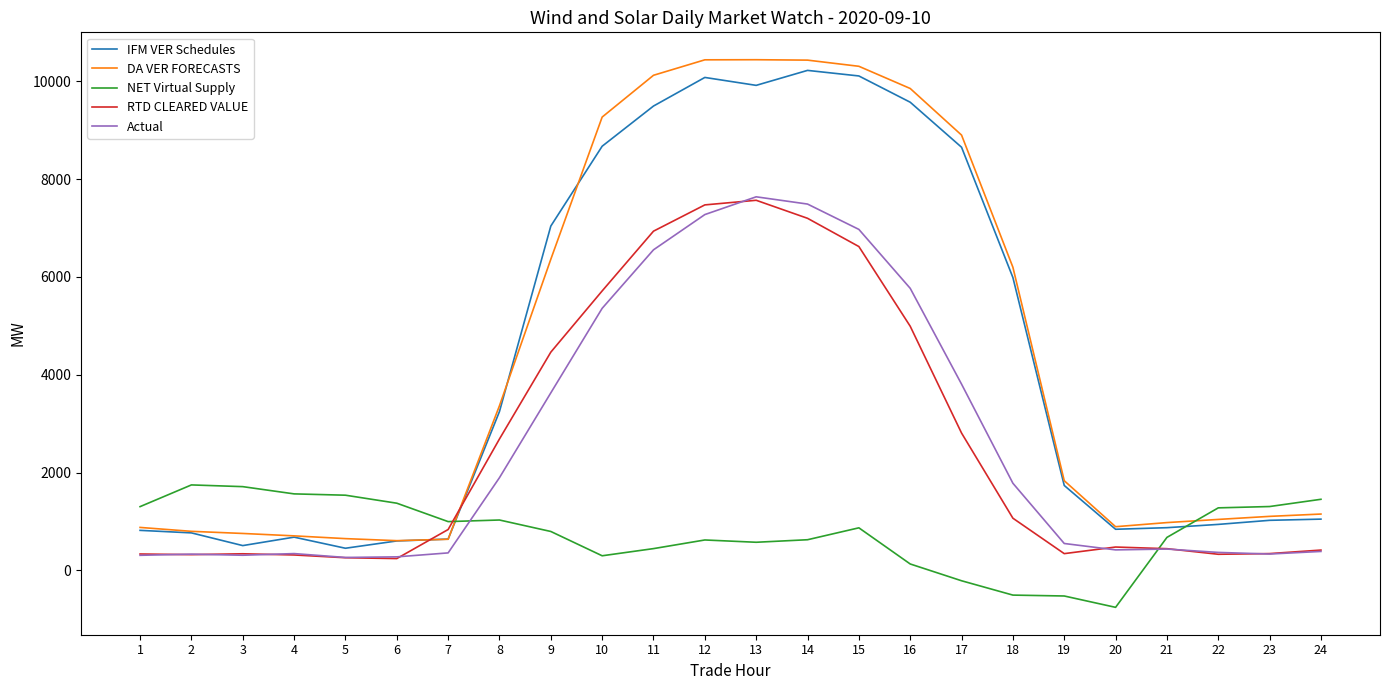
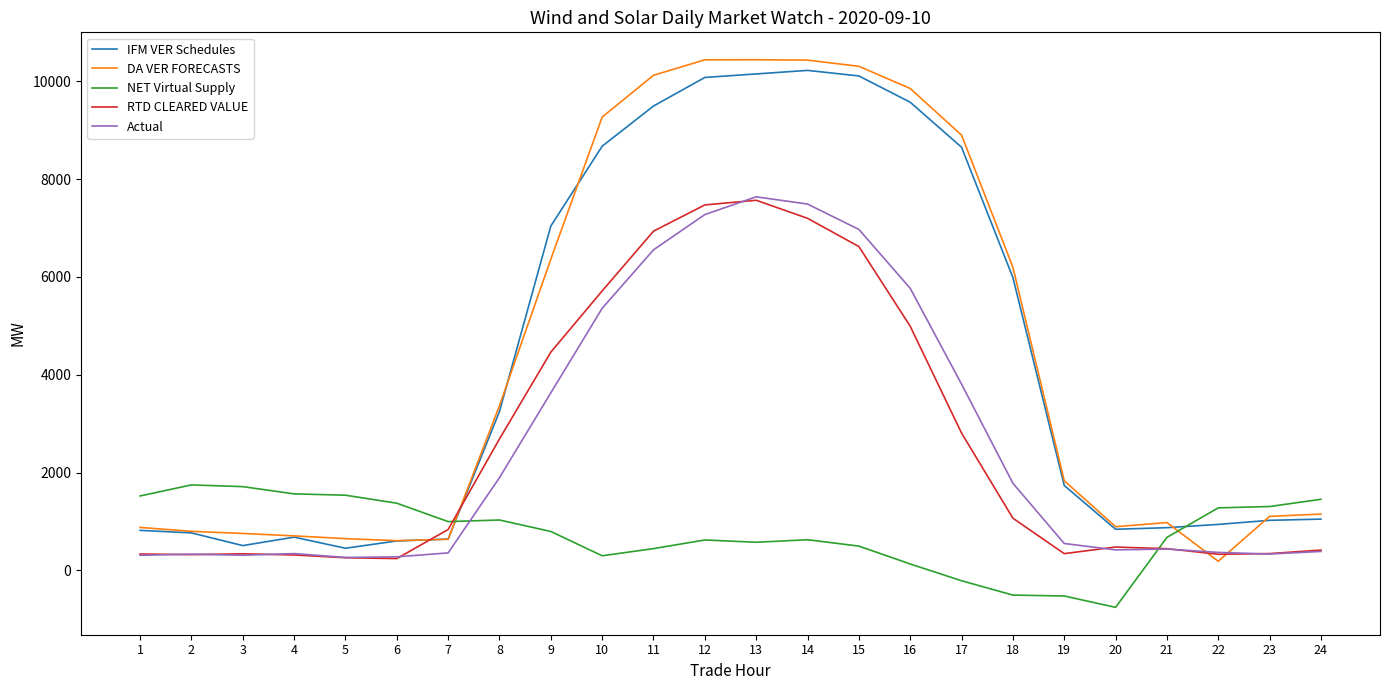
  {
    "IFM VER Schedules": {
      "1": 800,
      "3": 500,
      "5": 500,
      "8": 3200,
      "9": 7000,
      "10": 8700,
      "11": 9500,
      "12": 10100,
-     "13": 9900,
+     "13": 10200,
      "14": 10200,
      "15": 10100,
      "16": 9600,
      "17": 8700,
      "18": 6000,
      "19": 1700,
      "20": 800,
      "21": 900,
      "22": 900,
      "23": 1000,
      "24": 1000
    },
    "DA VER FORECASTS": {
      "1": 900,
      "3": 800,
      "5": 700,
      "8": 3400,
      "9": 6400,
      "10": 9300,
      "11": 10100,
      "12": 10400,
      "13": 10400,
      "14": 10400,
      "15": 10300,
      "16": 9900,
      "17": 8900,
      "18": 6200,
      "19": 1800,
      "20": 900,
      "21": 1000,
-     "22": 1000,
+     "22": 200,
      "23": 1100,
      "24": 1200
    },
    "NET Virtual Supply": {
-     "1": 1300,
+     "1": 1500,
      "2": 1700,
      "3": 1700,
      "4": 1600,
      "5": 1500,
      "6": 1400,
      "7": 1000,
      "8": 1000,
      "9": 800,
      "10": 300,
      "11": 400,
      "12": 600,
      "13": 600,
      "14": 600,
-     "15": 900,
+     "15": 500,
      "16": 100,
      "17": -200,
      "18": -500,
      "19": -500,
      "20": -800,
      "21": 700,
      "22": 1300,
      "23": 1300,
      "24": 1500
    },
    "RTD CLEARED VALUE": {
      "7": 800,
      "8": 2700,
      "9": 4500,
      "10": 5700,
      "11": 6900,
      "12": 7500,
      "13": 7600,
      "14": 7200,
      "15": 6600,
      "16": 5000,
      "17": 2800,
      "18": 1100,
      "19": 300,
      "20": 500
    },
    "Actual": {
      "7": 400,
      "8": 1900,
      "9": 3600,
      "10": 5400,
      "11": 6600,
      "12": 7300,
      "13": 7600,
      "14": 7500,
      "15": 7000,
      "16": 5800,
      "17": 3800,
      "18": 1800,
      "19": 600,
      "20": 400
    }
  }
